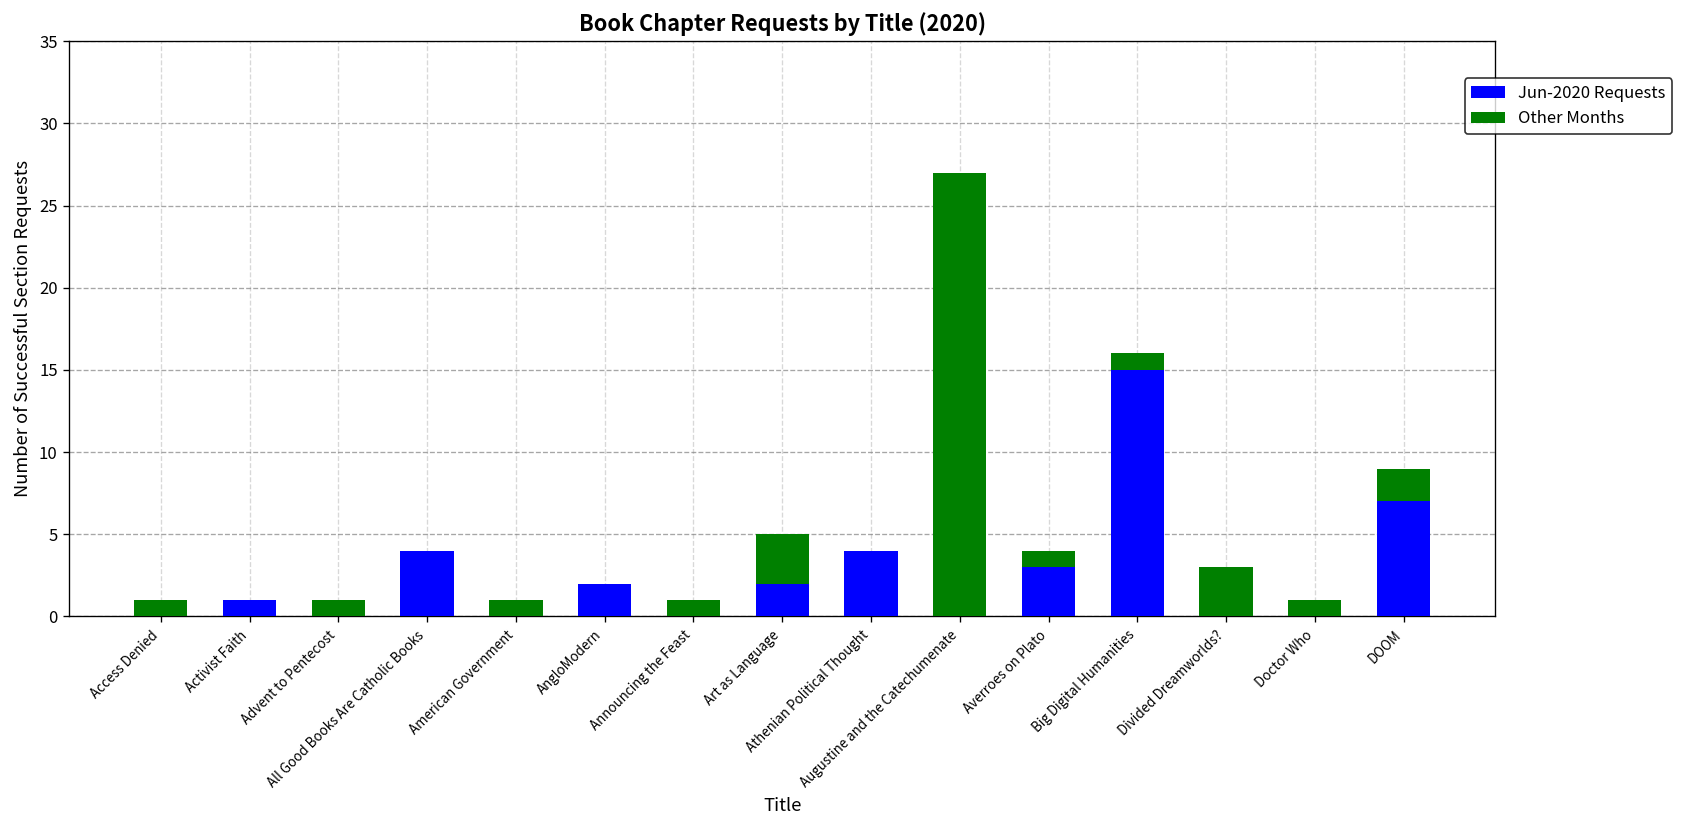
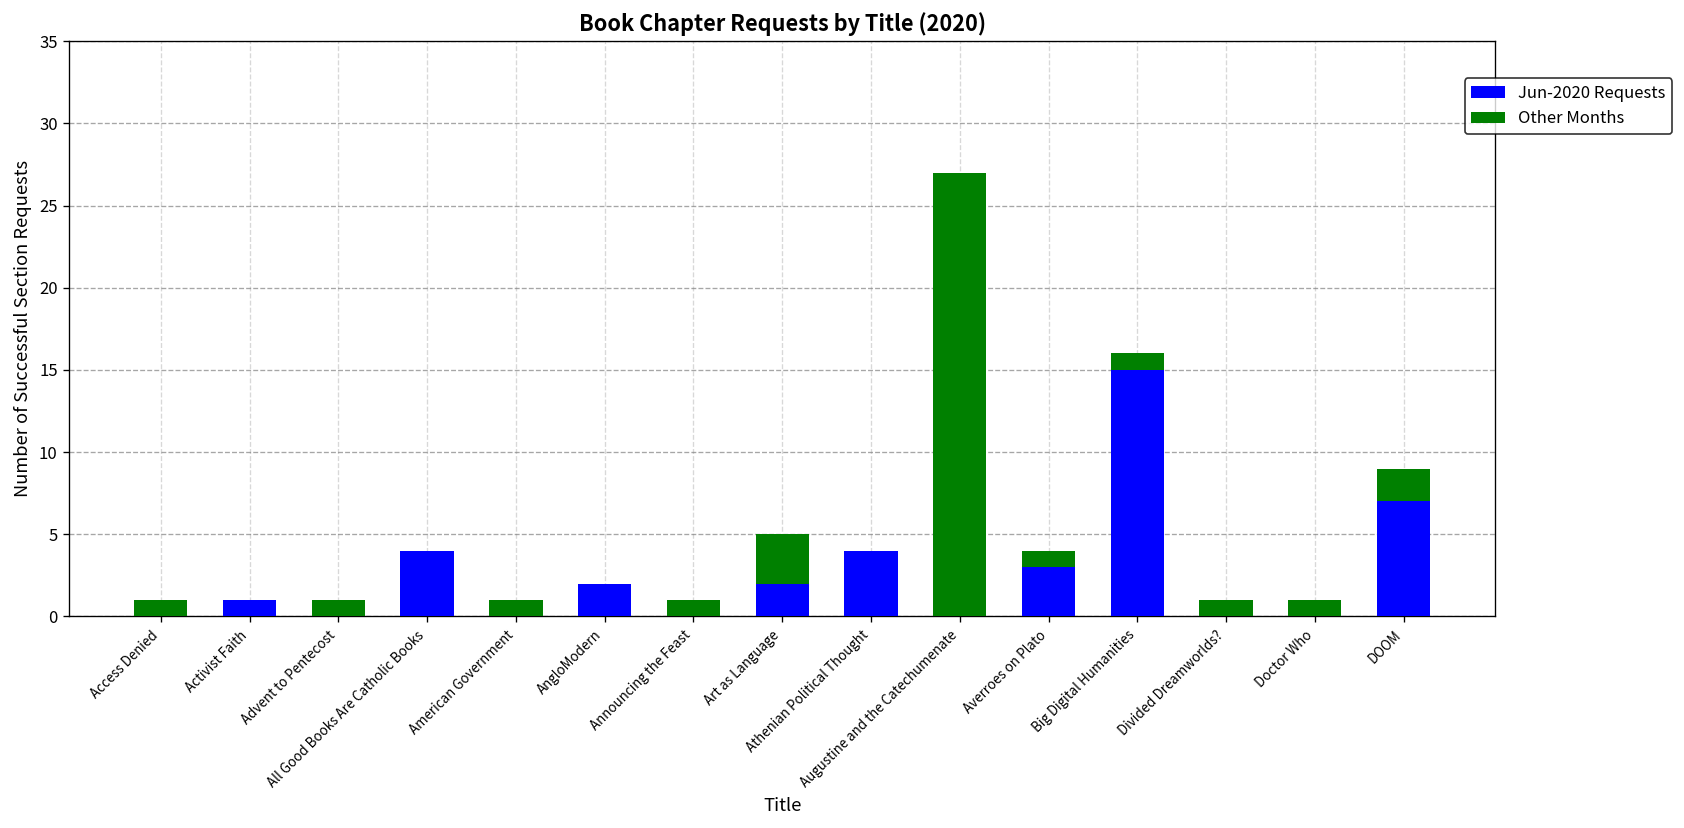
  {
    "Jun-2020 Requests": {
      "Access Denied": 0,
      "Activist Faith": 1,
      "Advent to Pentecost": 0,
      "All Good Books Are Catholic Books": 4,
      "American Government": 0,
      "AngloModern": 2,
      "Announcing the Feast": 0,
      "Art as Language": 2,
      "Athenian Political Thought": 4,
      "Augustine and the Catechumenate": 0,
      "Averroes on Plato": 4,
      "Big Digital Humanities": 15,
      "Divided Dreamworlds?": 0,
      "Doctor Who": 0,
      "DOOM": 7
    },
    "Other Months": {
-     "Divided Dreamworlds?": 3
+     "Divided Dreamworlds?": 1
    }
  }
